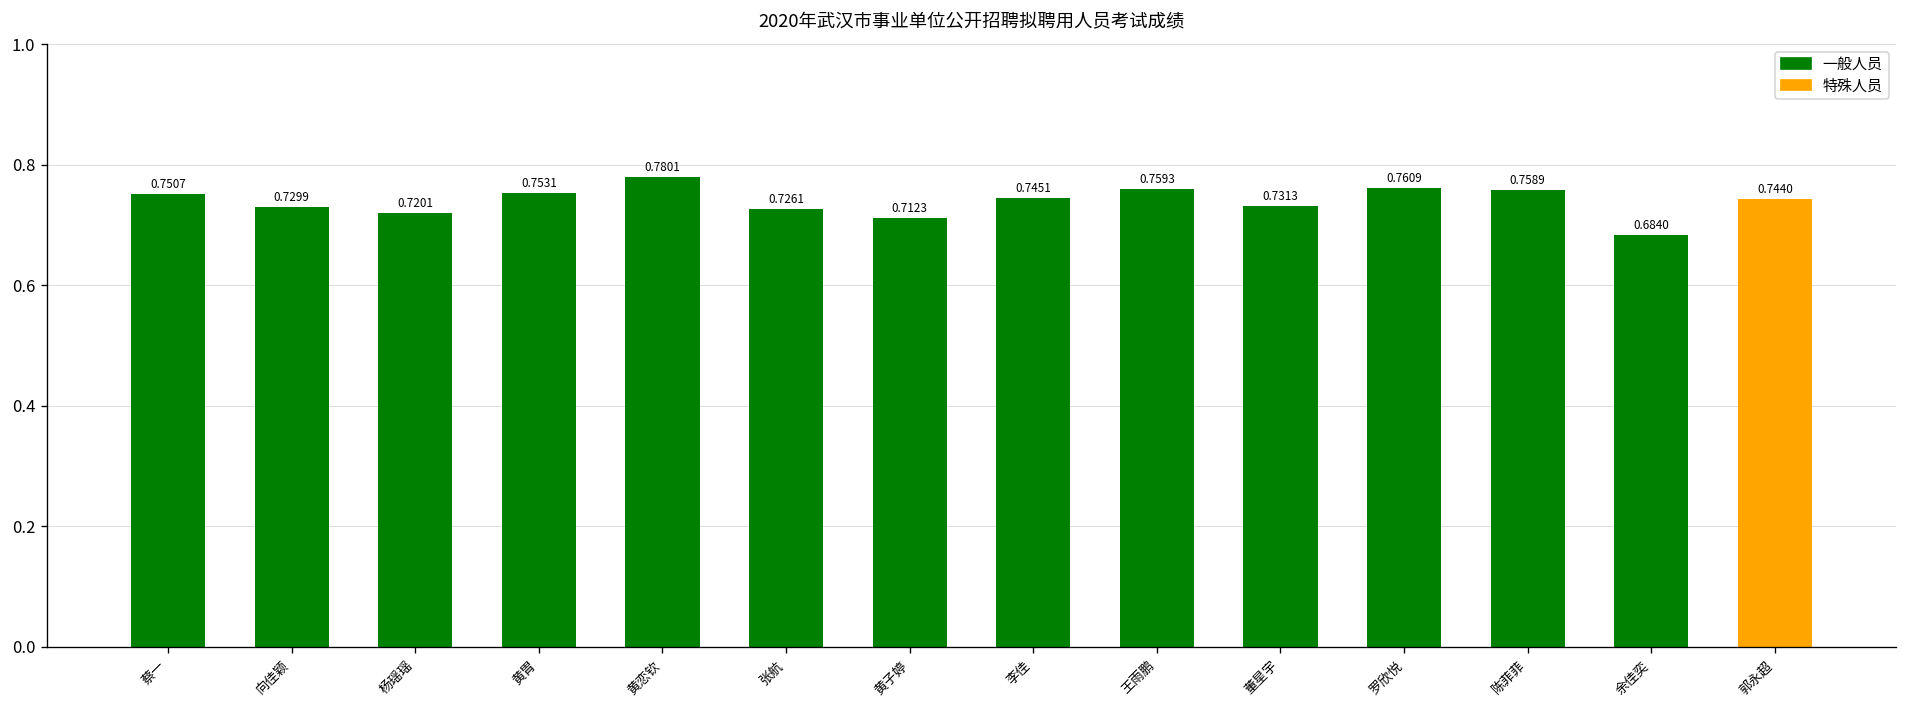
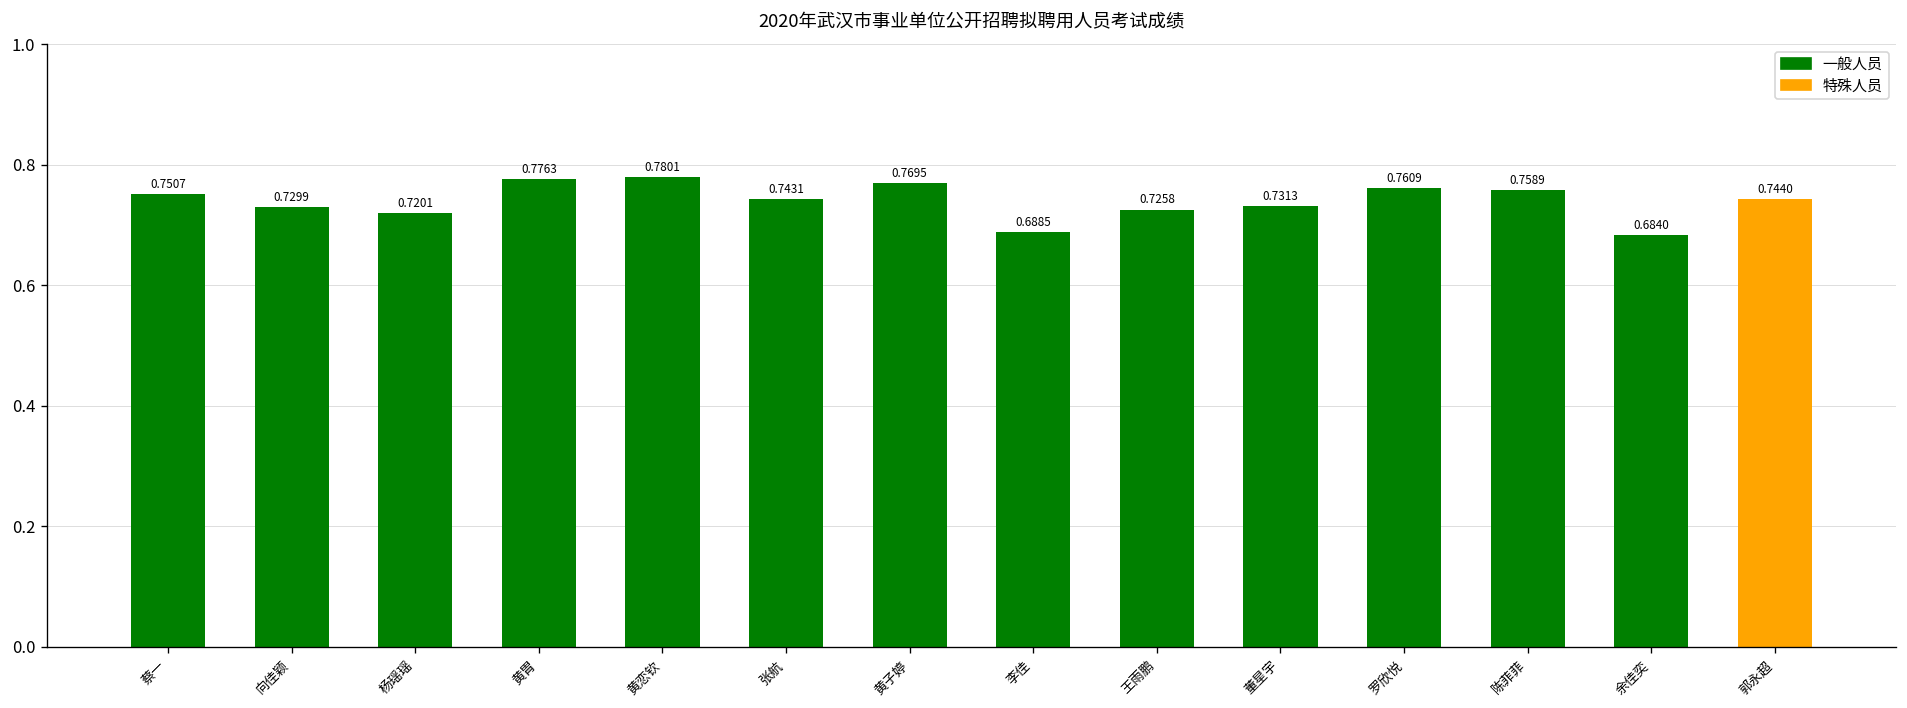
  {
    "蔡一": 0.7507,
    "向佳颖": 0.7299,
    "杨瑶瑶": 0.7201,
-   "黄胄": 0.7531,
+   "黄胄": 0.7763,
    "黄恋钦": 0.7801,
-   "张航": 0.7261,
-   "黄子婷": 0.7123,
-   "李佳": 0.7451,
-   "王雨鹏": 0.7593,
+   "张航": 0.7431,
+   "黄子婷": 0.7695,
+   "李佳": 0.6885,
+   "王雨鹏": 0.7258,
    "董星宇": 0.7313,
    "罗欣悦": 0.7609,
    "陈菲菲": 0.7589,
    "余佳奕": 0.6840,
    "郭永超": 0.7440
  }
